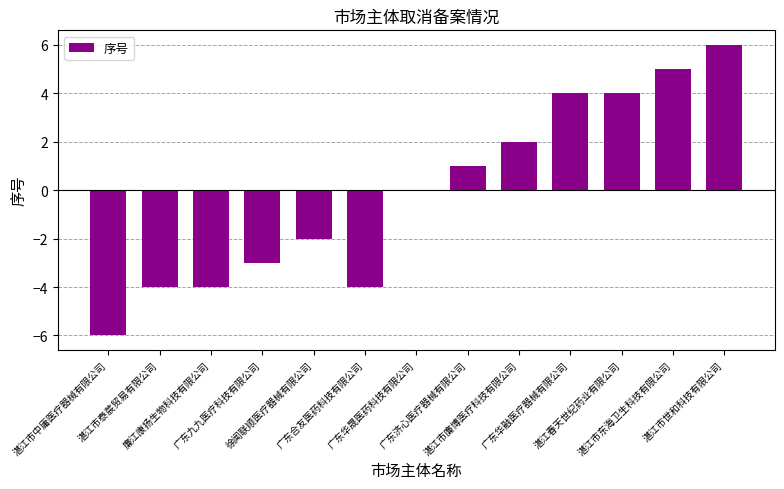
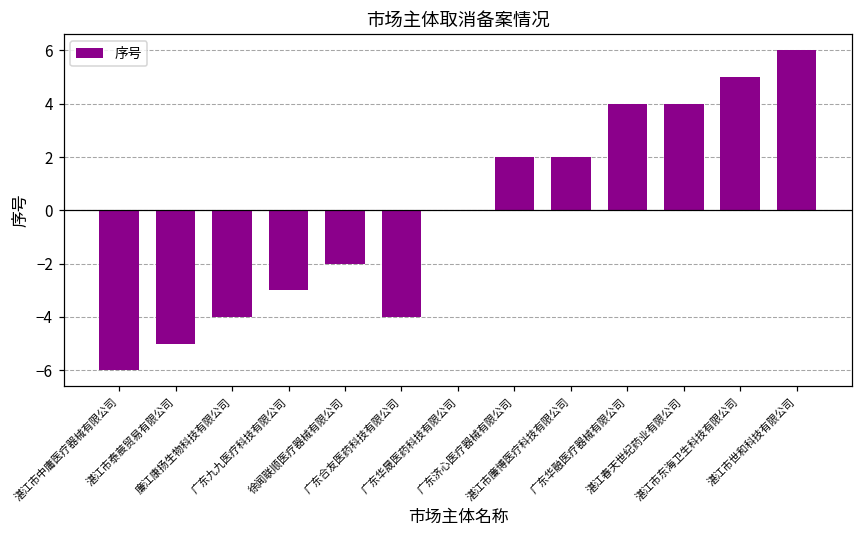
  {
    "湛江市中庸医疗器械有限公司": -6.0,
-   "湛江市泰莀贸易有限公司": -4.0,
+   "湛江市泰莀贸易有限公司": -5.0,
    "廉江康扬生物科技有限公司": -4.0,
    "广东九九医疗科技有限公司": -3.0,
    "徐闻联顺医疗器械有限公司": -2.0,
    "广东合友医药科技有限公司": -4.0,
    "广东华晟医药科技有限公司": 0.0,
-   "广东济心医疗器械有限公司": 1.0,
+   "广东济心医疗器械有限公司": 2.0,
    "湛江市廉博医疗科技有限公司": 2.0,
    "广东华融医疗器械有限公司": 4.0,
    "湛江春天世纪药业有限公司": 4.0,
    "湛江市东海卫生科技有限公司": 5.0,
    "湛江市世和科技有限公司": 6.0
  }
